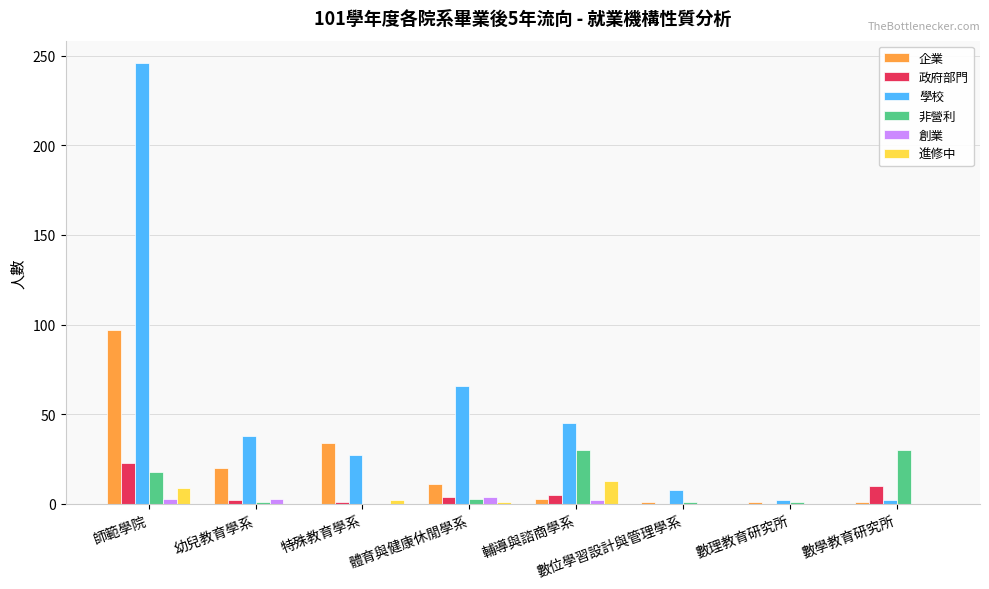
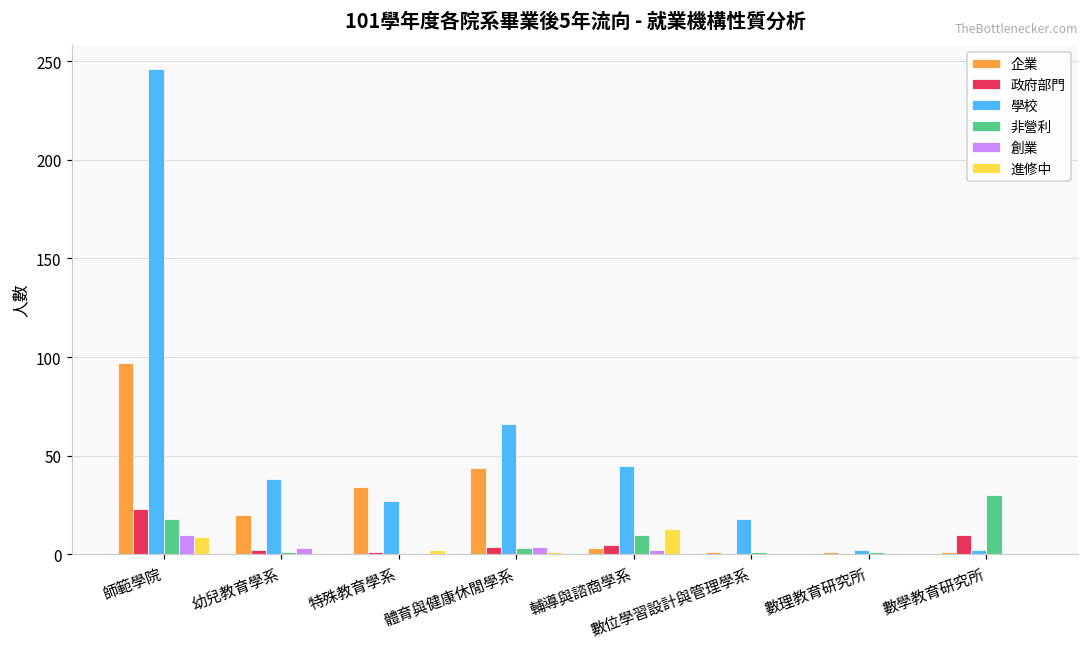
  {
    "企業": {
      "師範學院": 97,
      "幼兒教育學系": 20,
      "特殊教育學系": 34,
-     "體育與健康休閒學系": 11,
+     "體育與健康休閒學系": 44,
      "輔導與諮商學系": 3
    },
    "政府部門": {
      "師範學院": 23,
      "幼兒教育學系": 2,
      "體育與健康休閒學系": 4,
      "輔導與諮商學系": 5,
      "數位學習設計與管理學系": 0,
      "數理教育研究所": 0,
      "數學教育研究所": 10
    },
    "學校": {
      "師範學院": 246,
      "幼兒教育學系": 38,
      "特殊教育學系": 27,
      "體育與健康休閒學系": 66,
      "輔導與諮商學系": 45,
-     "數位學習設計與管理學系": 8,
+     "數位學習設計與管理學系": 18,
      "數理教育研究所": 2,
      "數學教育研究所": 2
    },
    "非營利": {
      "師範學院": 18,
      "特殊教育學系": 0,
      "體育與健康休閒學系": 3,
-     "輔導與諮商學系": 30,
+     "輔導與諮商學系": 10,
      "數學教育研究所": 30
    },
    "創業": {
-     "師範學院": 3,
+     "師範學院": 10,
      "幼兒教育學系": 3,
      "特殊教育學系": 0,
      "體育與健康休閒學系": 4,
      "輔導與諮商學系": 2,
      "數位學習設計與管理學系": 0,
      "數理教育研究所": 0,
      "數學教育研究所": 0
    },
    "進修中": {
      "師範學院": 9,
      "幼兒教育學系": 0,
      "特殊教育學系": 2,
      "輔導與諮商學系": 13,
      "數位學習設計與管理學系": 0,
      "數理教育研究所": 0,
      "數學教育研究所": 0
    }
  }
